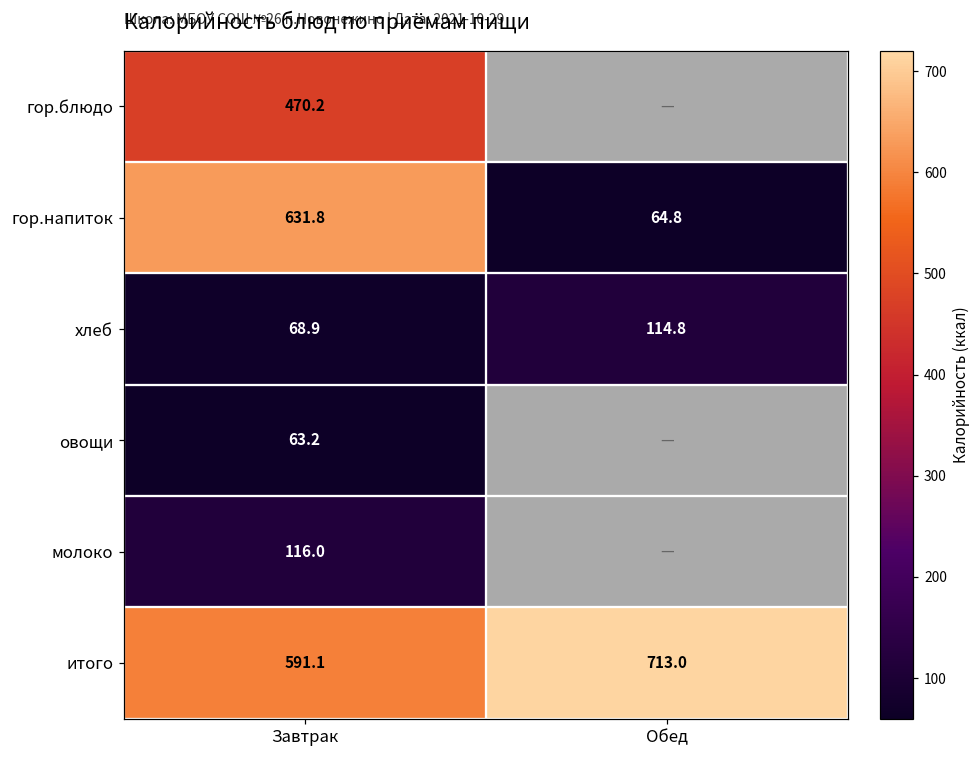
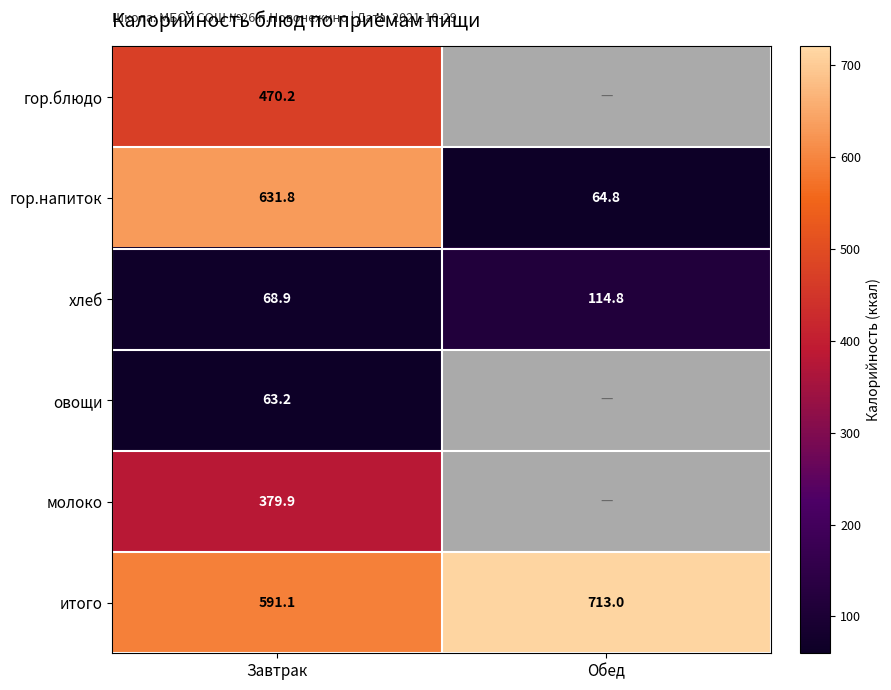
  {
    "гор.блюдо": {
      "Завтрак": 470.2
    },
    "гор.напиток": {
      "Завтрак": 631.8,
      "Обед": 64.8
    },
    "хлеб": {
      "Завтрак": 68.9,
      "Обед": 114.8
    },
    "овощи": {
      "Завтрак": 63.2
    },
    "молоко": {
-     "Завтрак": 116.0
+     "Завтрак": 379.9
    },
    "итого": {
      "Завтрак": 591.1,
      "Обед": 713.0
    }
  }
